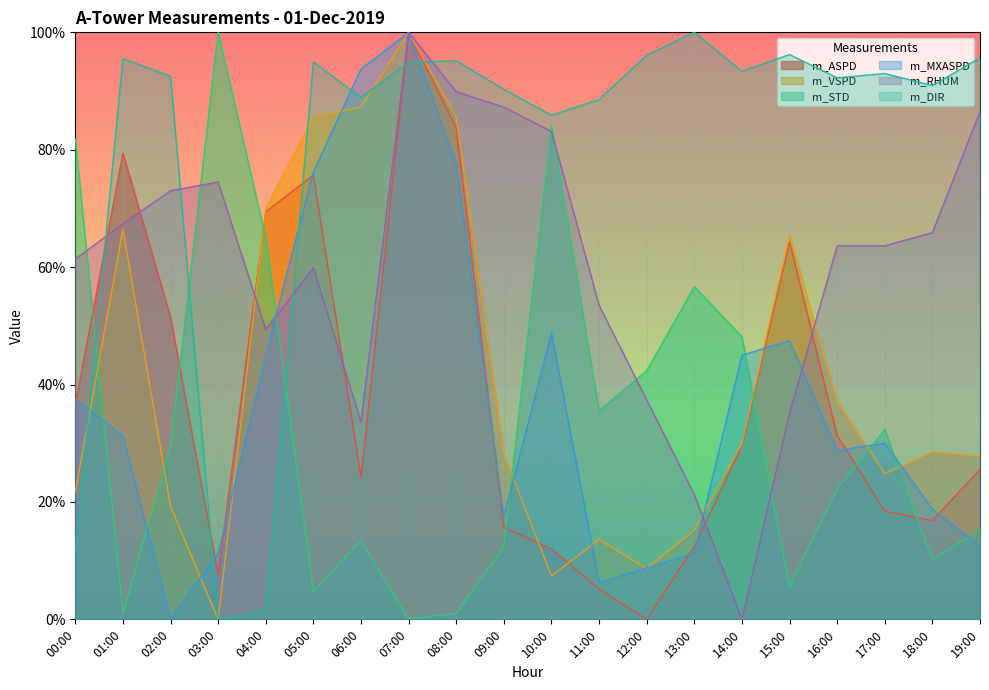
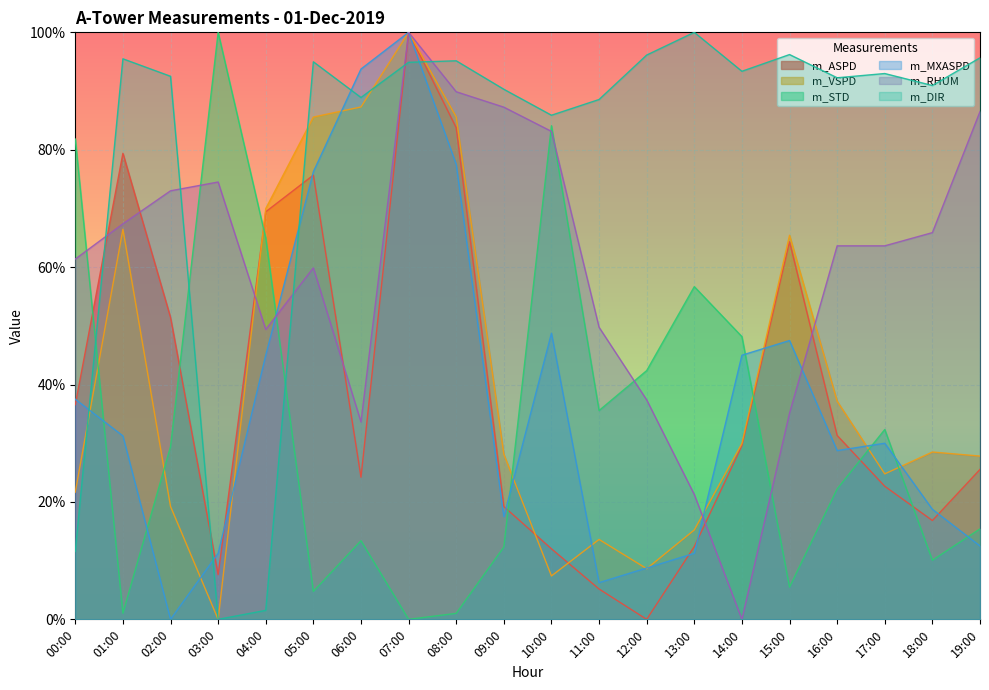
  {
    "m_ASPD": {
      "00:00": "37%",
      "01:00": "79%",
      "02:00": "51%",
      "03:00": "8%",
      "04:00": "69%",
      "05:00": "76%",
      "06:00": "24%",
      "08:00": "84%",
-     "09:00": "16%",
+     "09:00": "19%",
      "10:00": "12%",
      "11:00": "5%",
      "12:00": "0%",
      "13:00": "12%",
      "15:00": "64%",
      "16:00": "31%",
-     "17:00": "18%",
+     "17:00": "23%",
      "18:00": "17%",
      "19:00": "26%"
    },
    "m_VSPD": {
      "00:00": "22%",
      "01:00": "66%",
      "02:00": "19%",
      "04:00": "70%",
      "05:00": "86%",
      "06:00": "87%",
      "08:00": "86%",
      "09:00": "28%",
      "10:00": "7%",
      "11:00": "14%",
      "13:00": "15%",
      "15:00": "65%",
      "16:00": "37%",
      "17:00": "25%",
      "18:00": "29%",
      "19:00": "28%"
    },
    "m_RHUM": {
      "00:00": "61%",
      "01:00": "67%",
      "02:00": "73%",
      "03:00": "75%",
      "04:00": "49%",
      "05:00": "60%",
      "06:00": "34%",
      "08:00": "90%",
      "09:00": "87%",
      "10:00": "83%",
-     "11:00": "54%",
+     "11:00": "50%",
      "12:00": "37%",
      "13:00": "21%",
      "14:00": "0%",
      "15:00": "35%",
      "16:00": "64%",
      "17:00": "64%",
      "18:00": "66%",
      "19:00": "87%"
    }
  }
